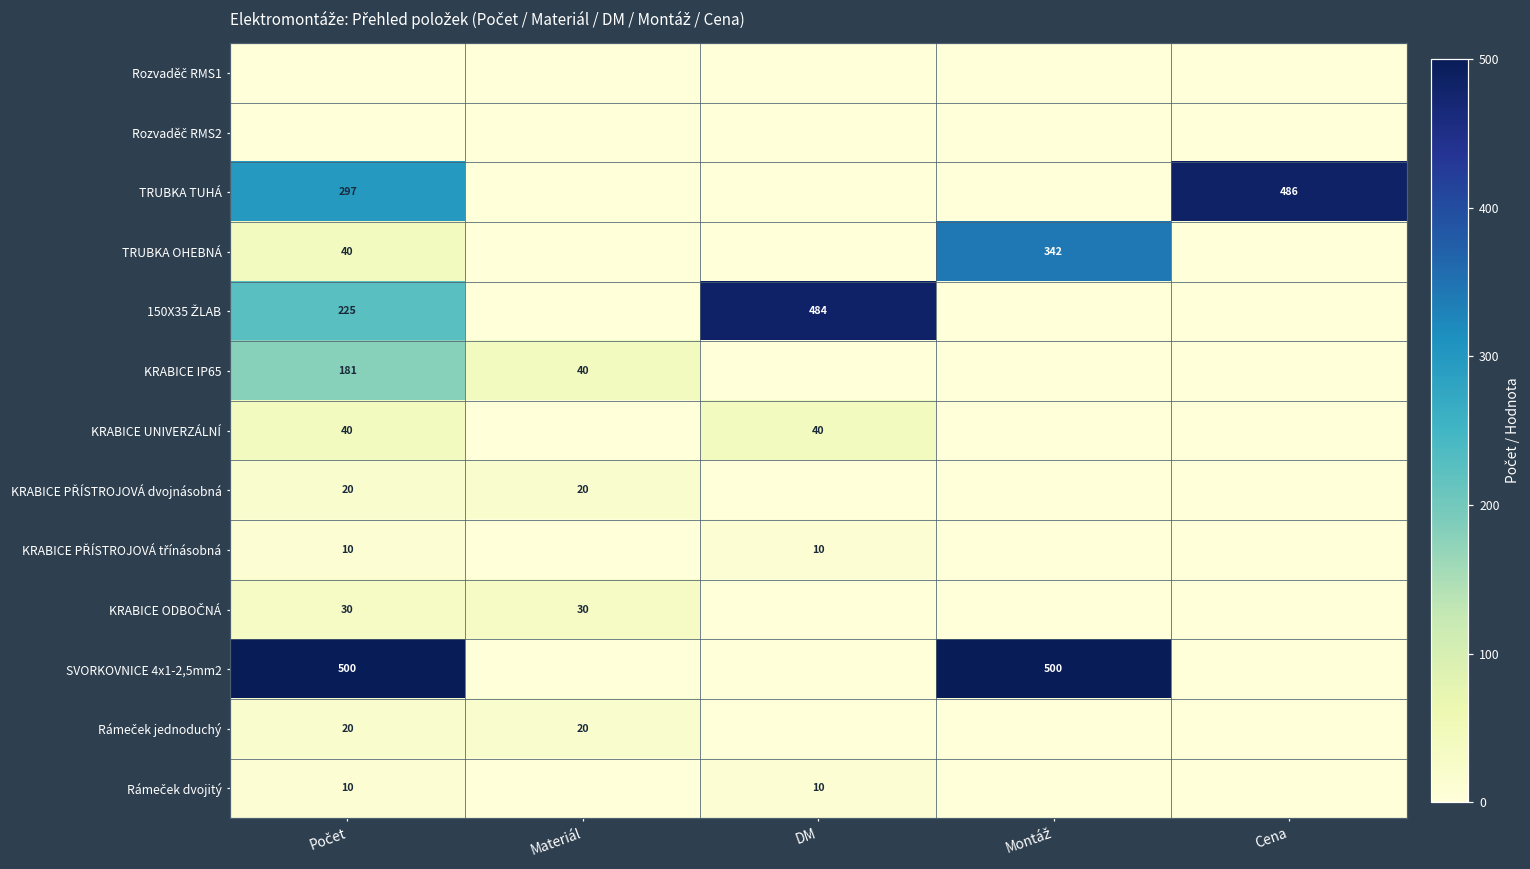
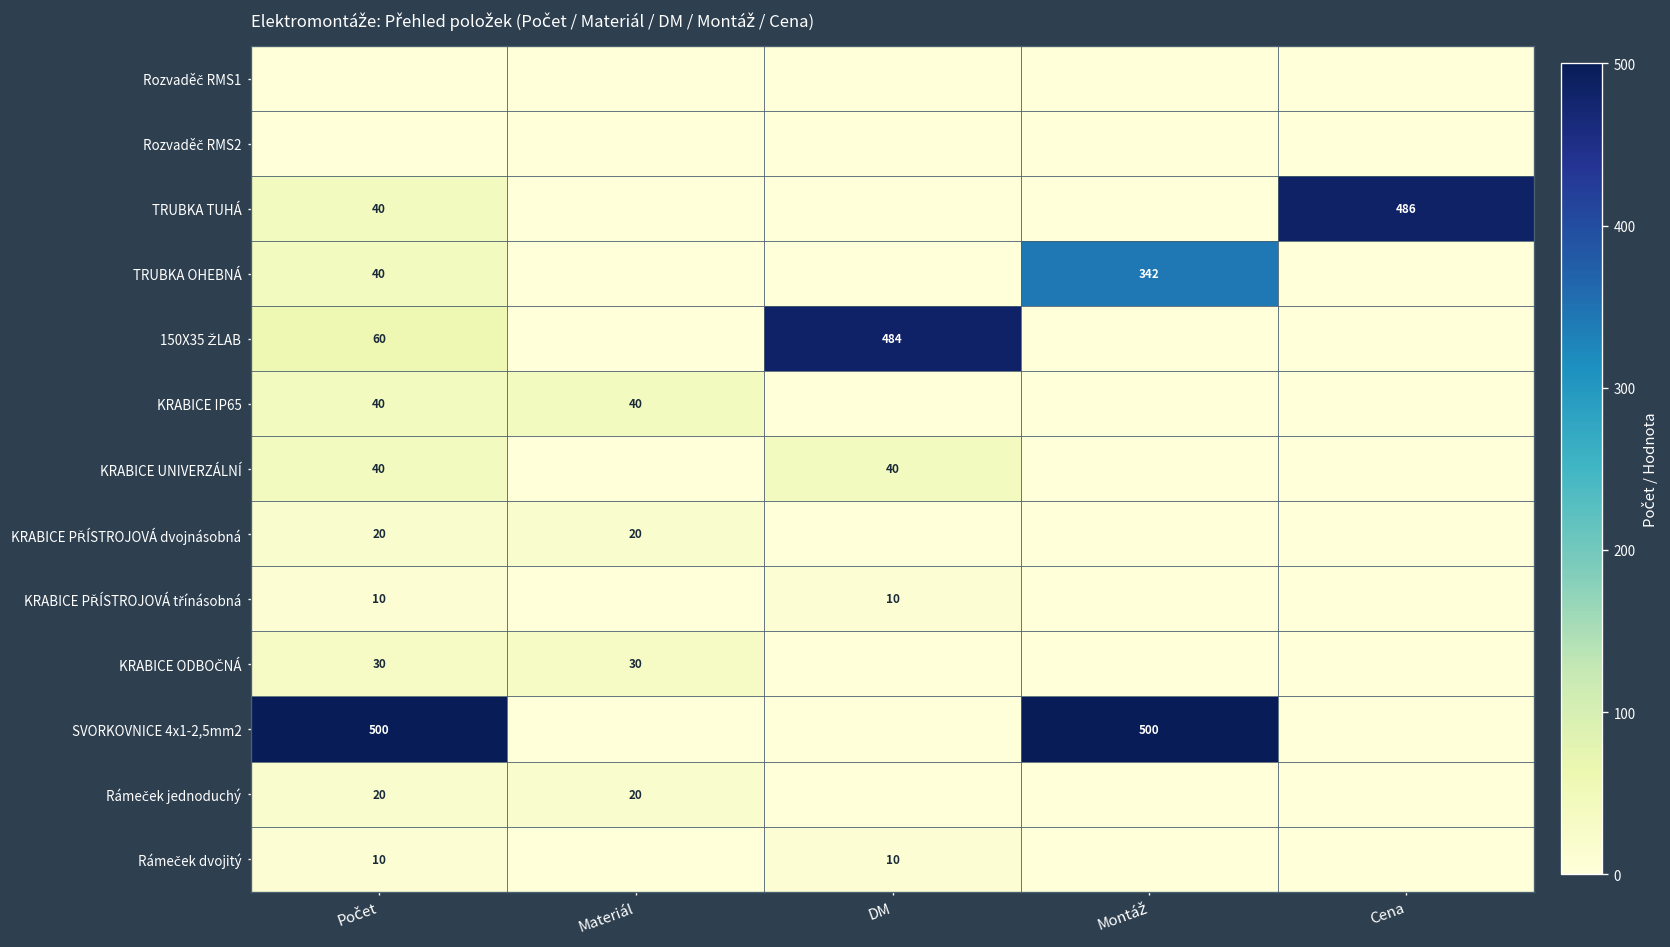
  {
    "TRUBKA TUHÁ": {
-     "Počet": 297,
+     "Počet": 40,
      "Cena": 486
    },
    "TRUBKA OHEBNÁ": {
      "Počet": 40,
      "Montáž": 342
    },
    "150X35 ŽLAB": {
-     "Počet": 225,
+     "Počet": 60,
      "DM": 484
    },
    "KRABICE IP65": {
-     "Počet": 181,
+     "Počet": 40,
      "Materiál": 40
    },
    "KRABICE UNIVERZÁLNÍ": {
      "Počet": 40,
      "DM": 40
    },
    "KRABICE PŘÍSTROJOVÁ dvojnásobná": {
      "Počet": 20,
      "Materiál": 20
    },
    "KRABICE PŘÍSTROJOVÁ třínásobná": {
      "Počet": 10,
      "DM": 10
    },
    "KRABICE ODBOČNÁ": {
      "Počet": 30,
      "Materiál": 30
    },
    "SVORKOVNICE 4x1-2,5mm2": {
      "Počet": 500,
      "Montáž": 500
    },
    "Rámeček jednoduchý": {
      "Počet": 20,
      "Materiál": 20
    },
    "Rámeček dvojitý": {
      "Počet": 10,
      "DM": 10
    }
  }
